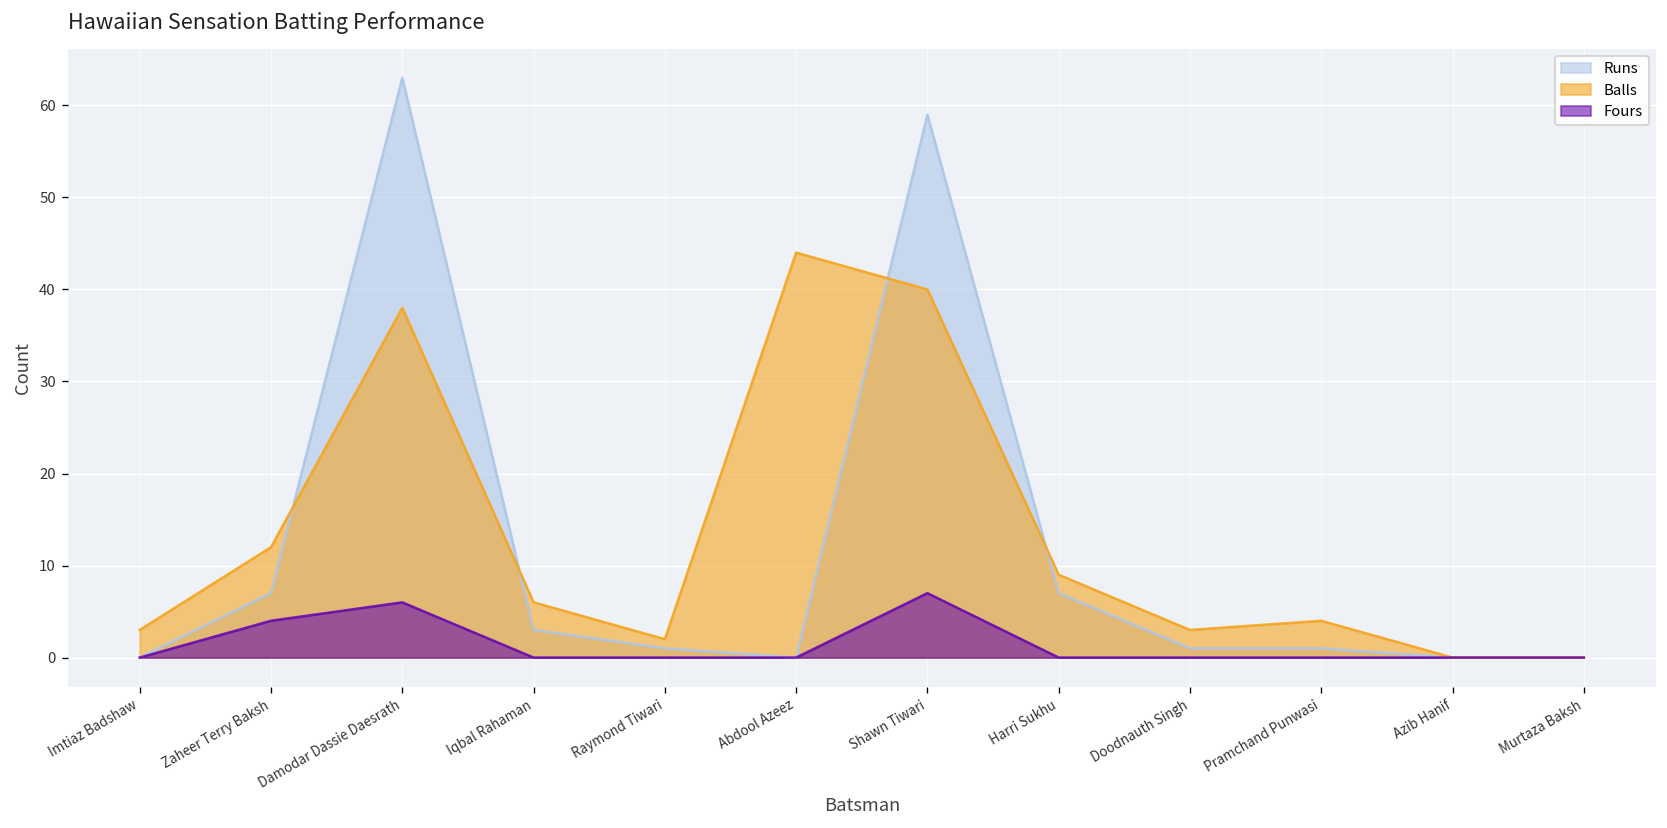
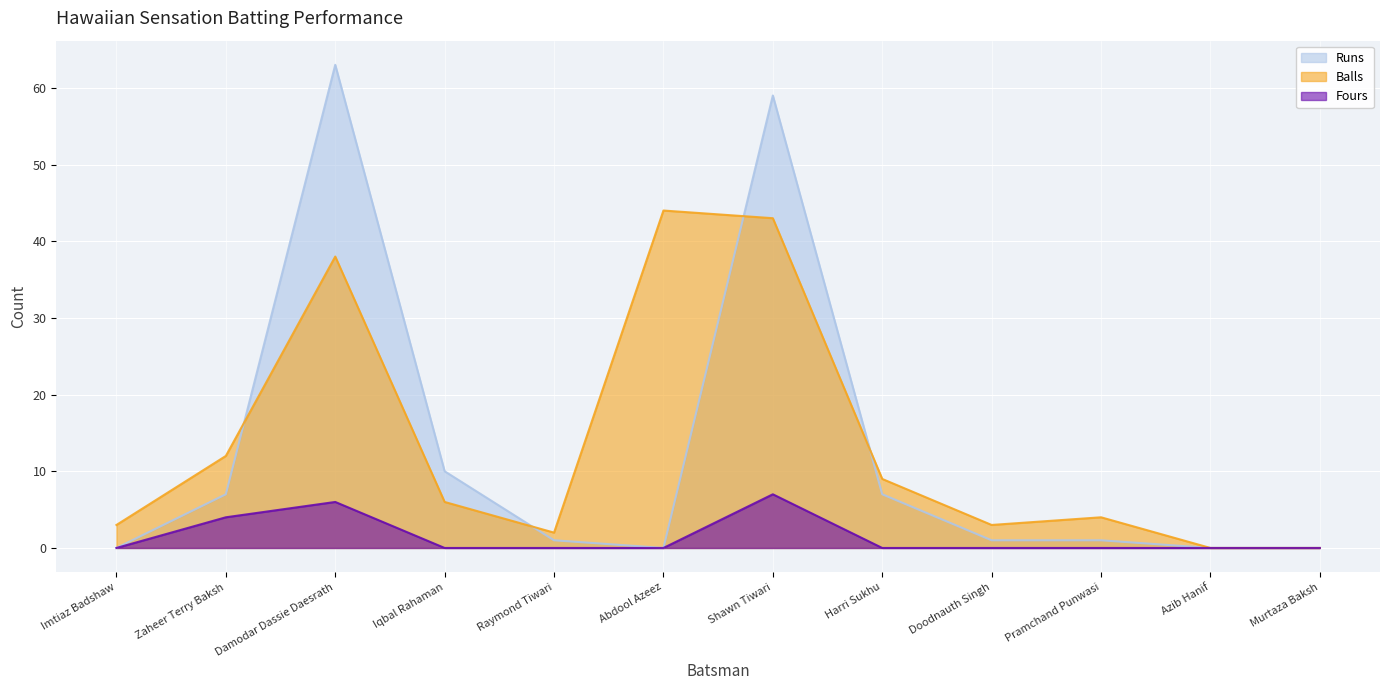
  {
    "Runs": {
      "Zaheer Terry Baksh": 7,
      "Damodar Dassie Daesrath": 63,
-     "Iqbal Rahaman": 3,
+     "Iqbal Rahaman": 10,
      "Raymond Tiwari": 1,
      "Shawn Tiwari": 59,
      "Harri Sukhu": 7,
      "Doodnauth Singh": 1,
      "Pramchand Punwasi": 1
    },
    "Balls": {
      "Imtiaz Badshaw": 3,
      "Zaheer Terry Baksh": 12,
      "Damodar Dassie Daesrath": 38,
      "Iqbal Rahaman": 6,
      "Raymond Tiwari": 2,
      "Abdool Azeez": 44,
-     "Shawn Tiwari": 40,
+     "Shawn Tiwari": 43,
      "Harri Sukhu": 9,
      "Doodnauth Singh": 3,
      "Pramchand Punwasi": 4
    },
    "Fours": {
      "Zaheer Terry Baksh": 4,
      "Damodar Dassie Daesrath": 6,
      "Iqbal Rahaman": 0,
      "Raymond Tiwari": 0,
      "Shawn Tiwari": 7,
      "Harri Sukhu": 0,
      "Doodnauth Singh": 0,
      "Pramchand Punwasi": 0
    }
  }
